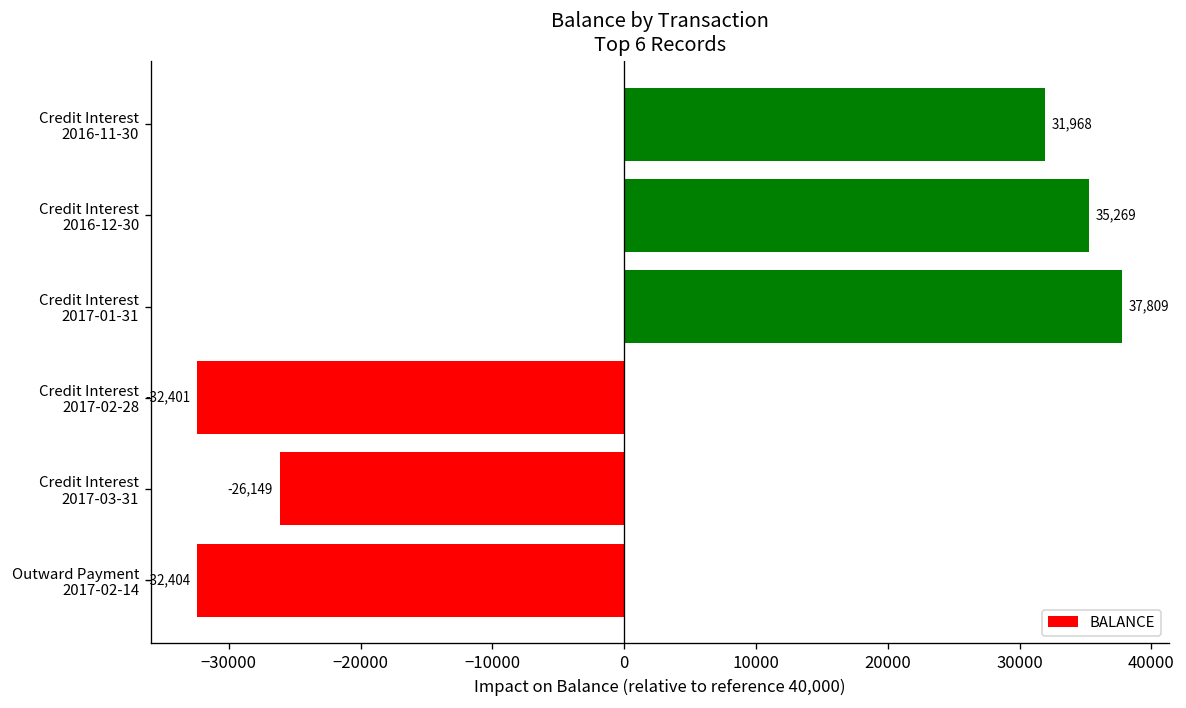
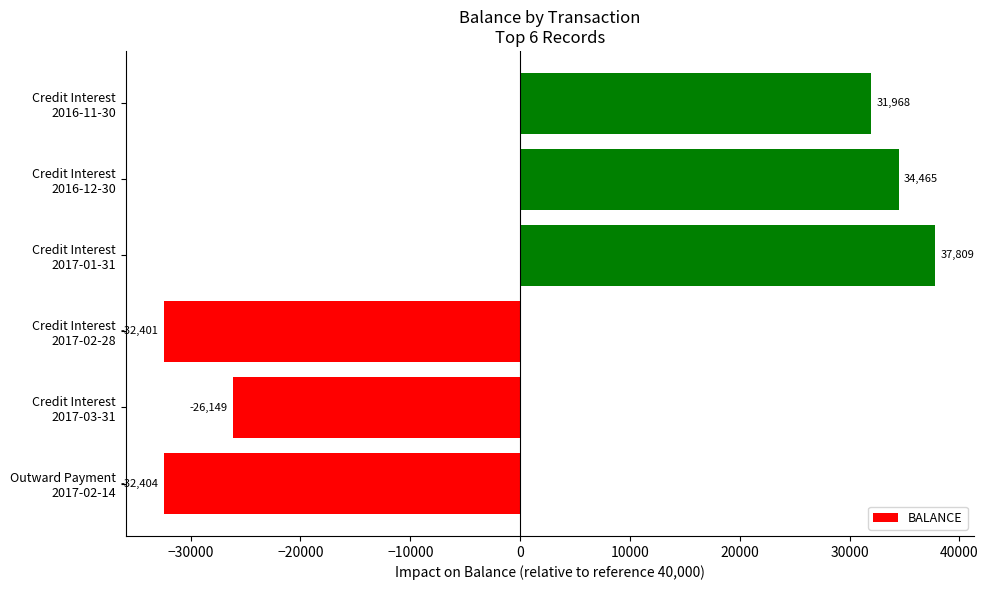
  {
    "Credit Interest 2016-11-30": "31,968",
-   "Credit Interest 2016-12-30": "35,269",
+   "Credit Interest 2016-12-30": "34,465",
    "Credit Interest 2017-01-31": "37,809",
    "Credit Interest 2017-02-28": "-32,401",
    "Credit Interest 2017-03-31": "-26,149",
    "Outward Payment 2017-02-14": "-32,404"
  }
